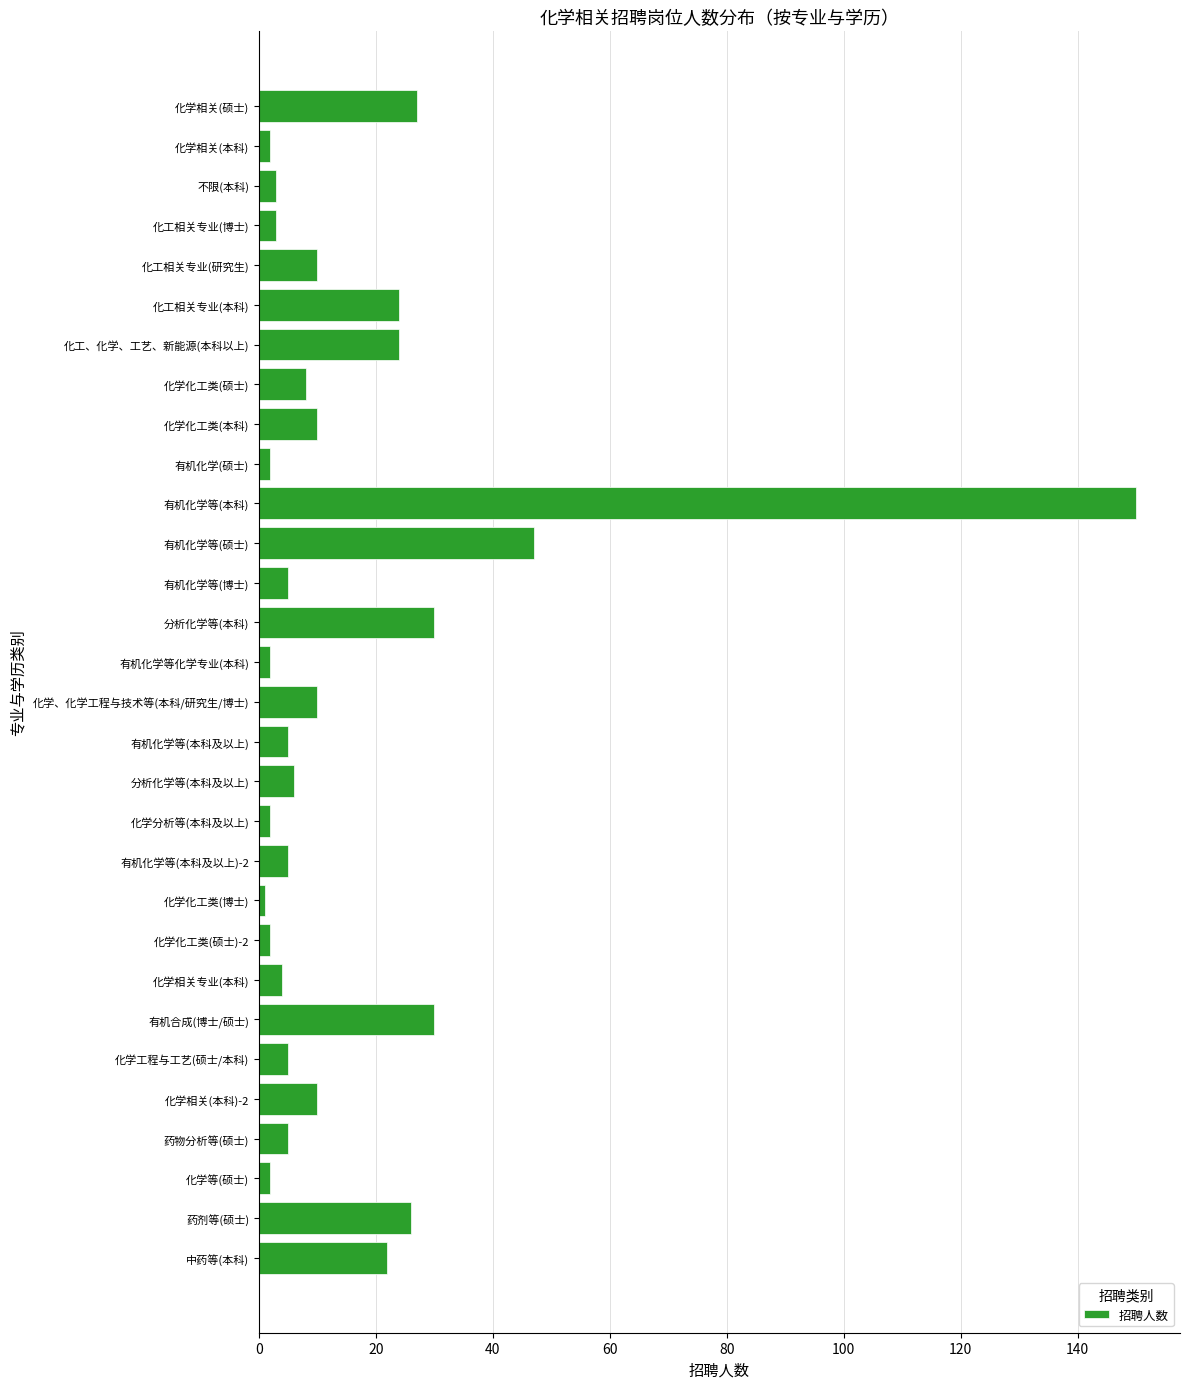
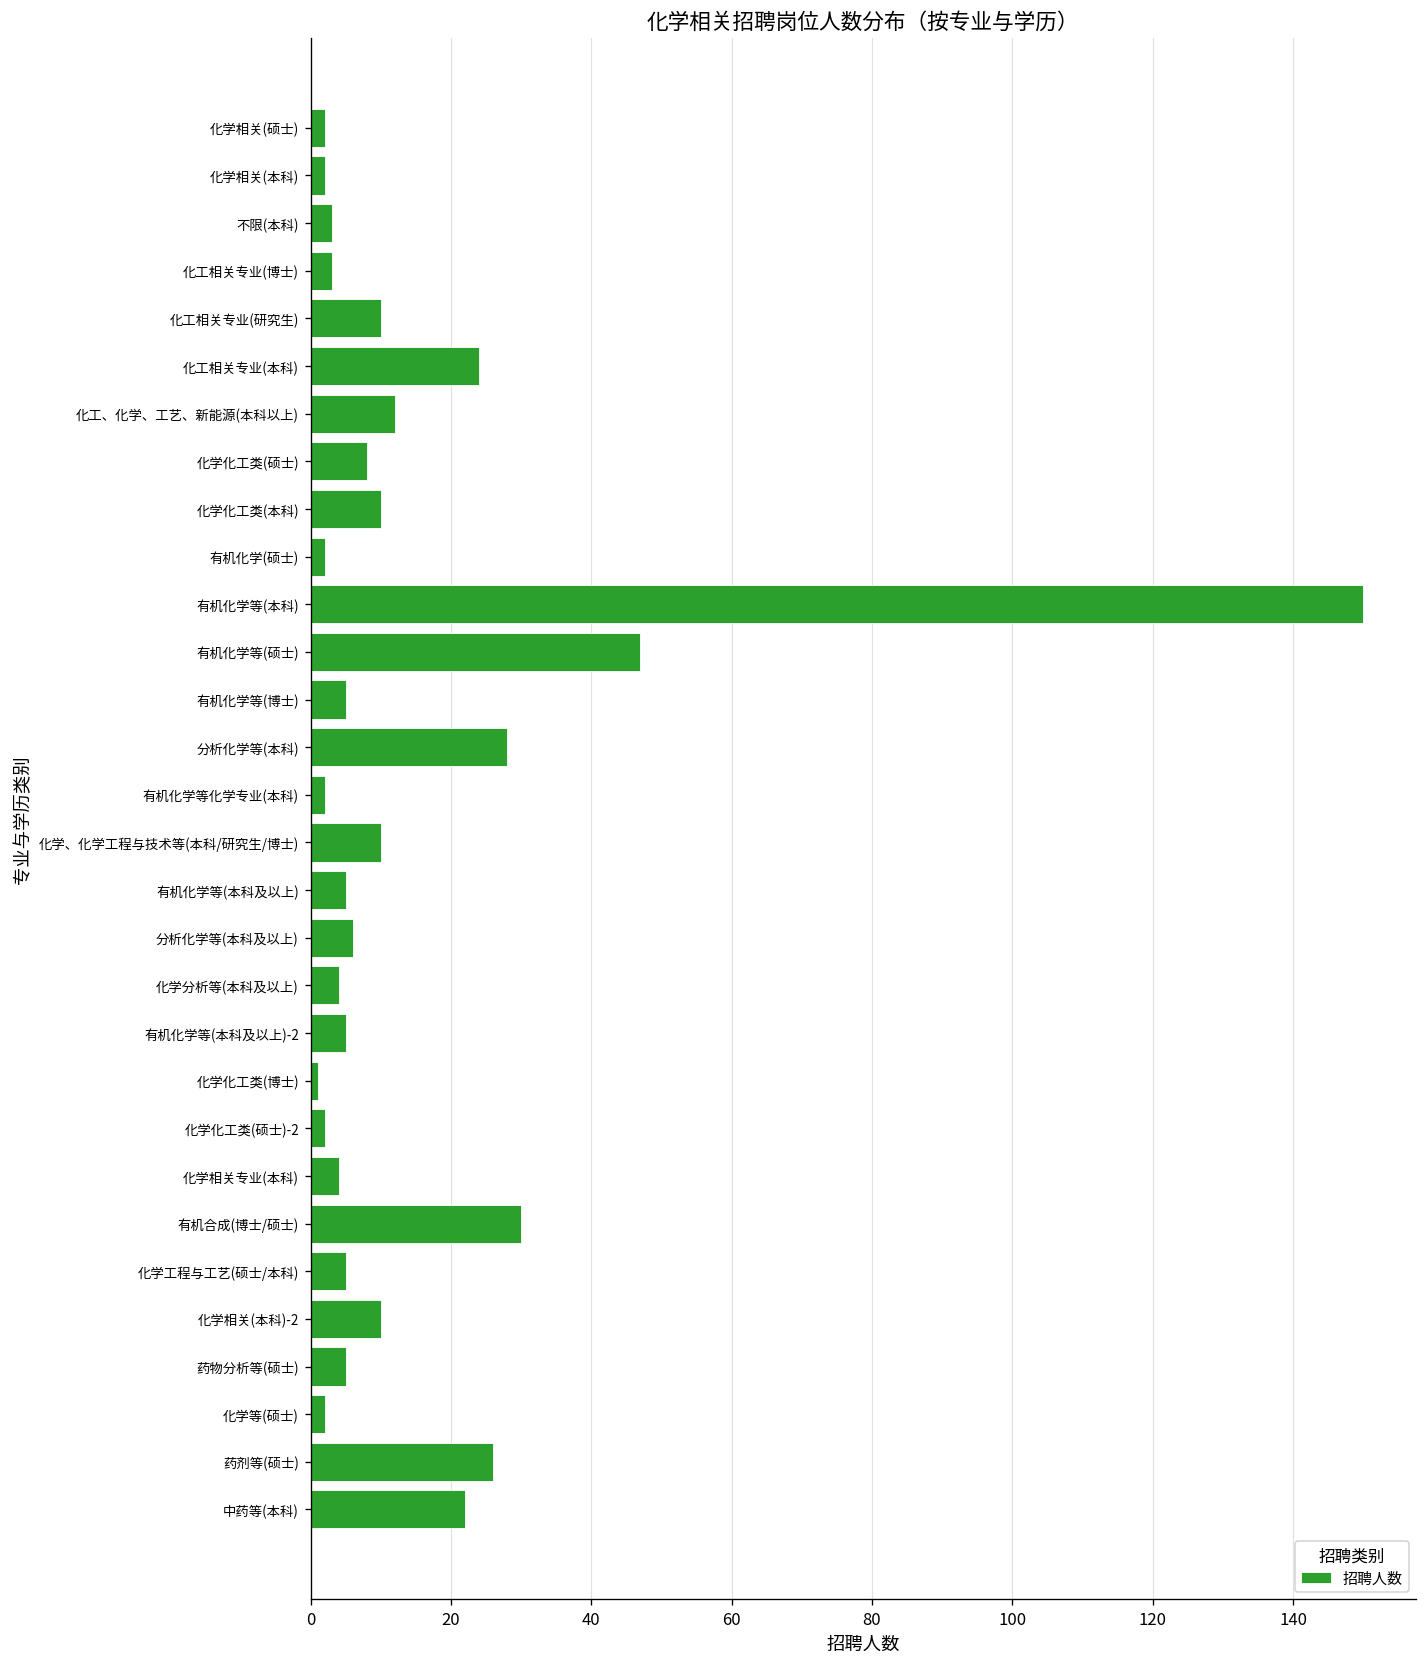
  {
-   "化学相关(硕士)": 27,
+   "化学相关(硕士)": 2,
    "化学相关(本科)": 2,
    "不限(本科)": 3,
    "化工相关专业(博士)": 3,
    "化工相关专业(研究生)": 10,
    "化工相关专业(本科)": 24,
-   "化工、化学、工艺、新能源(本科以上)": 24,
+   "化工、化学、工艺、新能源(本科以上)": 12,
    "化学化工类(硕士)": 8,
    "化学化工类(本科)": 10,
    "有机化学(硕士)": 2,
    "有机化学等(本科)": 150,
    "有机化学等(硕士)": 47,
    "有机化学等(博士)": 5,
-   "分析化学等(本科)": 30,
+   "分析化学等(本科)": 28,
    "有机化学等化学专业(本科)": 2,
    "化学、化学工程与技术等(本科/研究生/博士)": 10,
    "有机化学等(本科及以上)": 5,
    "分析化学等(本科及以上)": 6,
-   "化学分析等(本科及以上)": 2,
+   "化学分析等(本科及以上)": 4,
    "有机化学等(本科及以上)-2": 5,
    "化学化工类(博士)": 1,
    "化学化工类(硕士)-2": 2,
    "化学相关专业(本科)": 4,
    "有机合成(博士/硕士)": 30,
    "化学工程与工艺(硕士/本科)": 5,
    "化学相关(本科)-2": 10,
    "药物分析等(硕士)": 5,
    "化学等(硕士)": 2,
    "药剂等(硕士)": 26,
    "中药等(本科)": 22
  }
